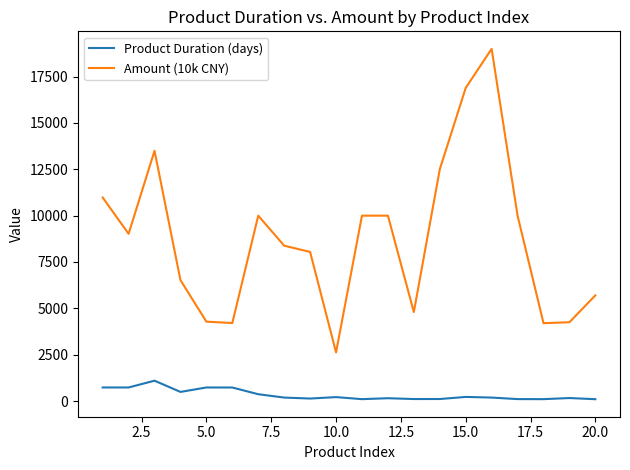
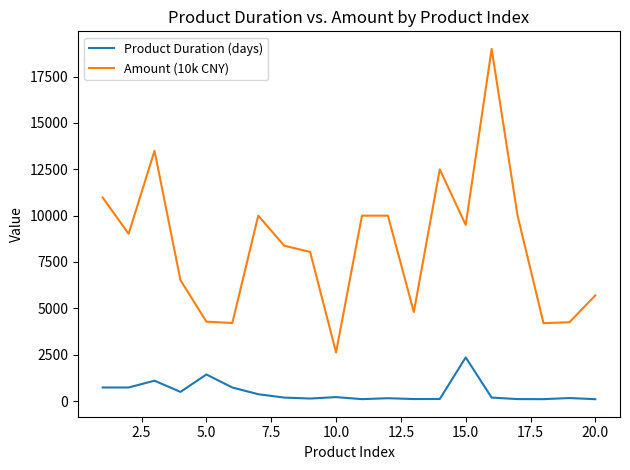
  {
    "Product Duration (days)": {
-     "5.0": 700,
+     "5.0": 1400,
      "10.0": 200,
-     "15.0": 200,
+     "15.0": 2400,
      "20.0": 100
    },
    "Amount (10k CNY)": {
      "5.0": 4300,
      "10.0": 2600,
-     "15.0": 16900,
+     "15.0": 9500,
      "20.0": 5700
    }
  }
